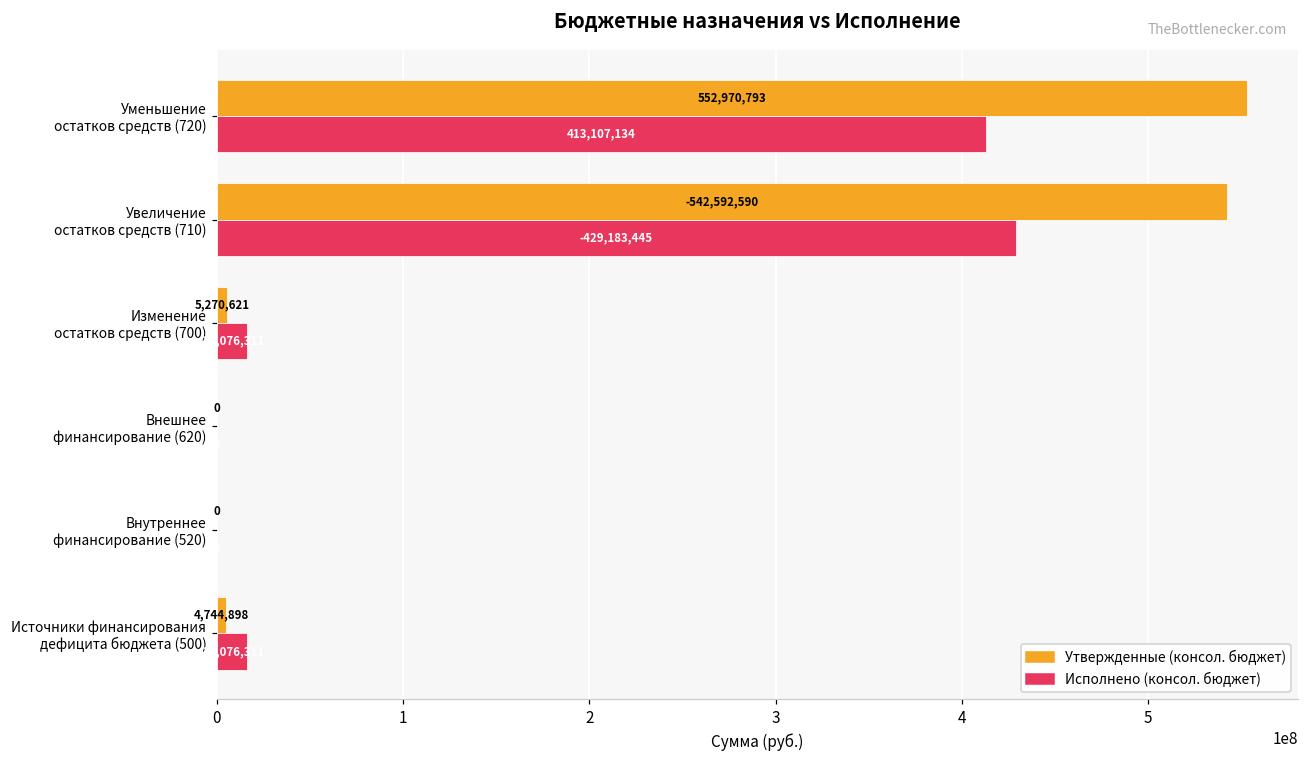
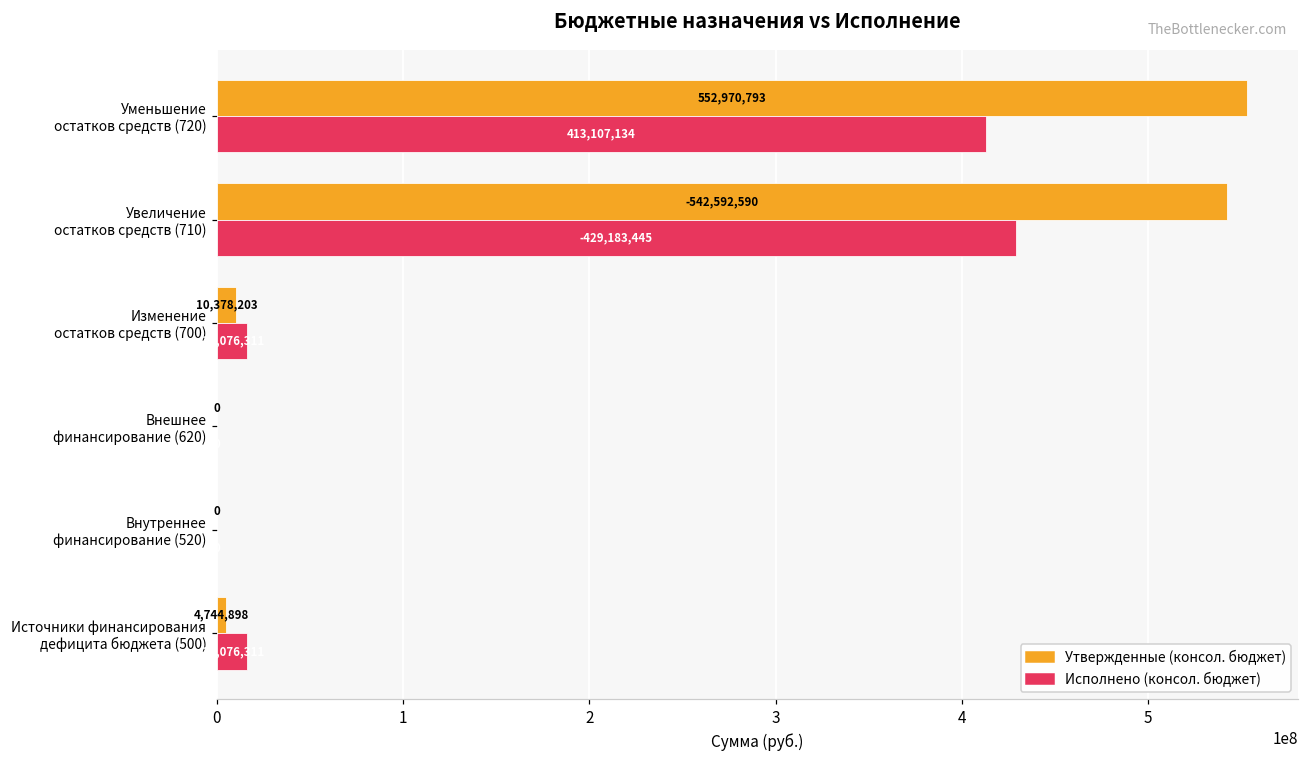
  {
    "Утвержденные (консол. бюджет)": {
      "Уменьшение остатков средств (720)": "552,970,793",
-     "Изменение остатков средств (700)": "5,270,621",
+     "Изменение остатков средств (700)": "10,378,203",
      "Внешнее финансирование (620)": "0",
      "Внутреннее финансирование (520)": "0",
      "Источники финансирования дефицита бюджета (500)": "4,744,898"
    },
    "Исполнено (консол. бюджет)": {
      "Уменьшение остатков средств (720)": "413,107,134"
    }
  }
